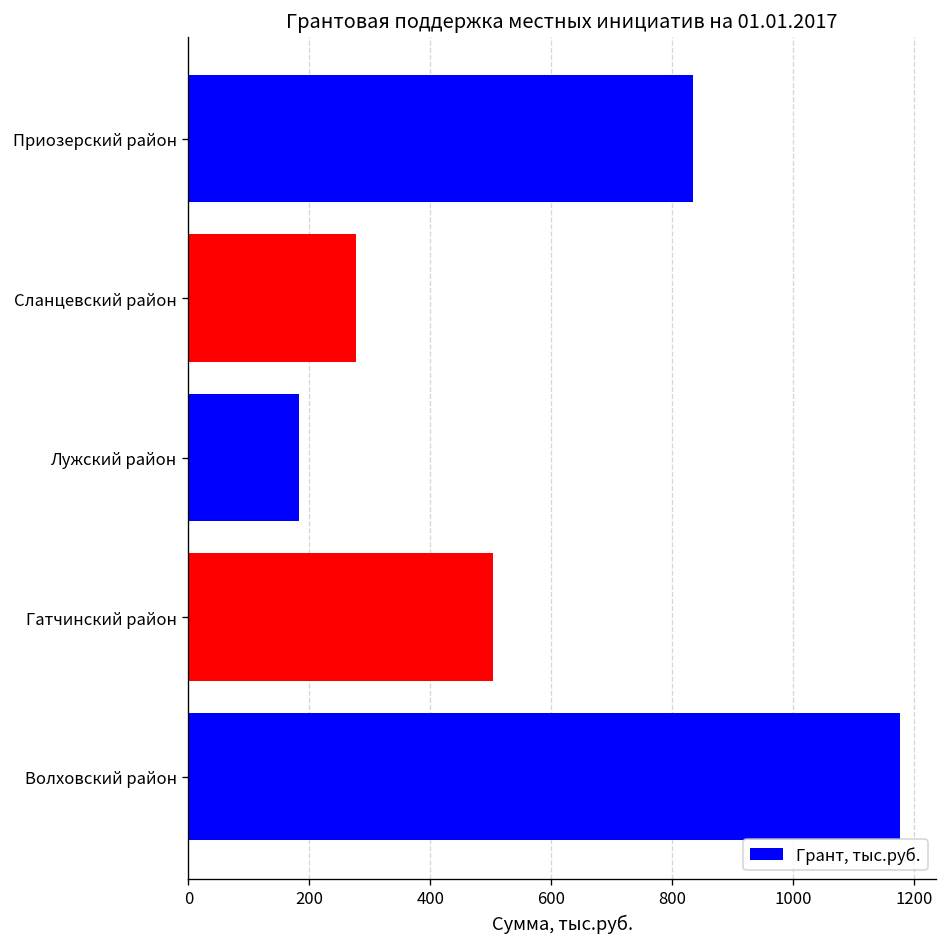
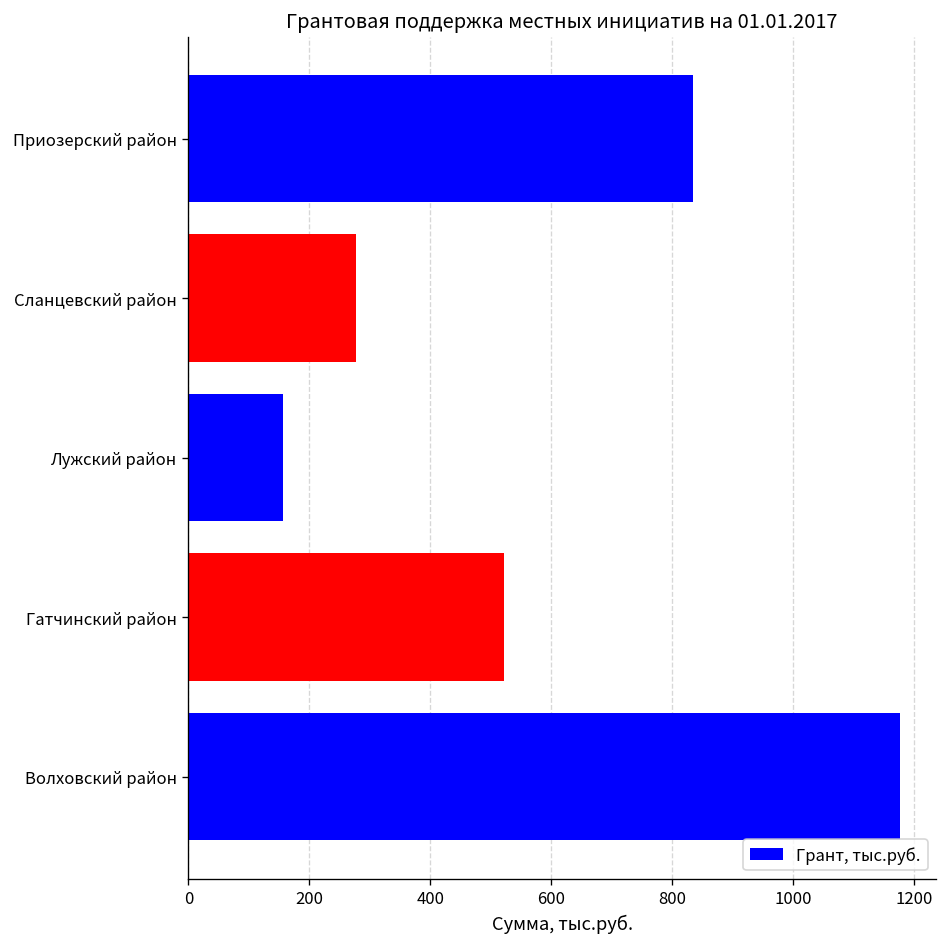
  {
    "Приозерский район": 840,
    "Сланцевский район": 280,
-   "Лужский район": 180,
-   "Гатчинский район": 500,
+   "Лужский район": 160,
+   "Гатчинский район": 520,
    "Волховский район": 1180
  }
